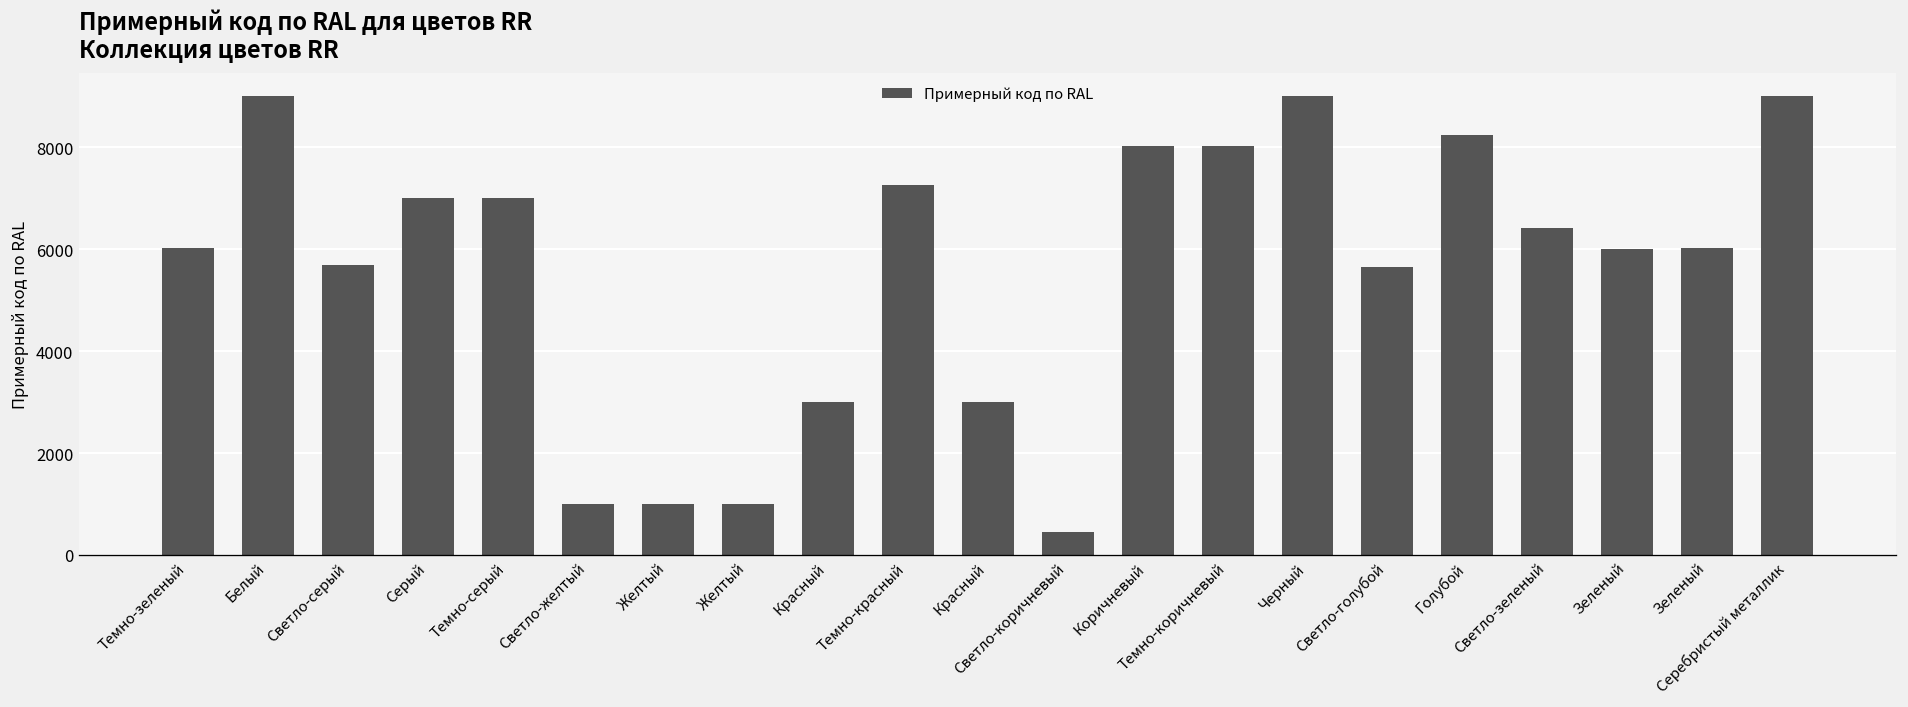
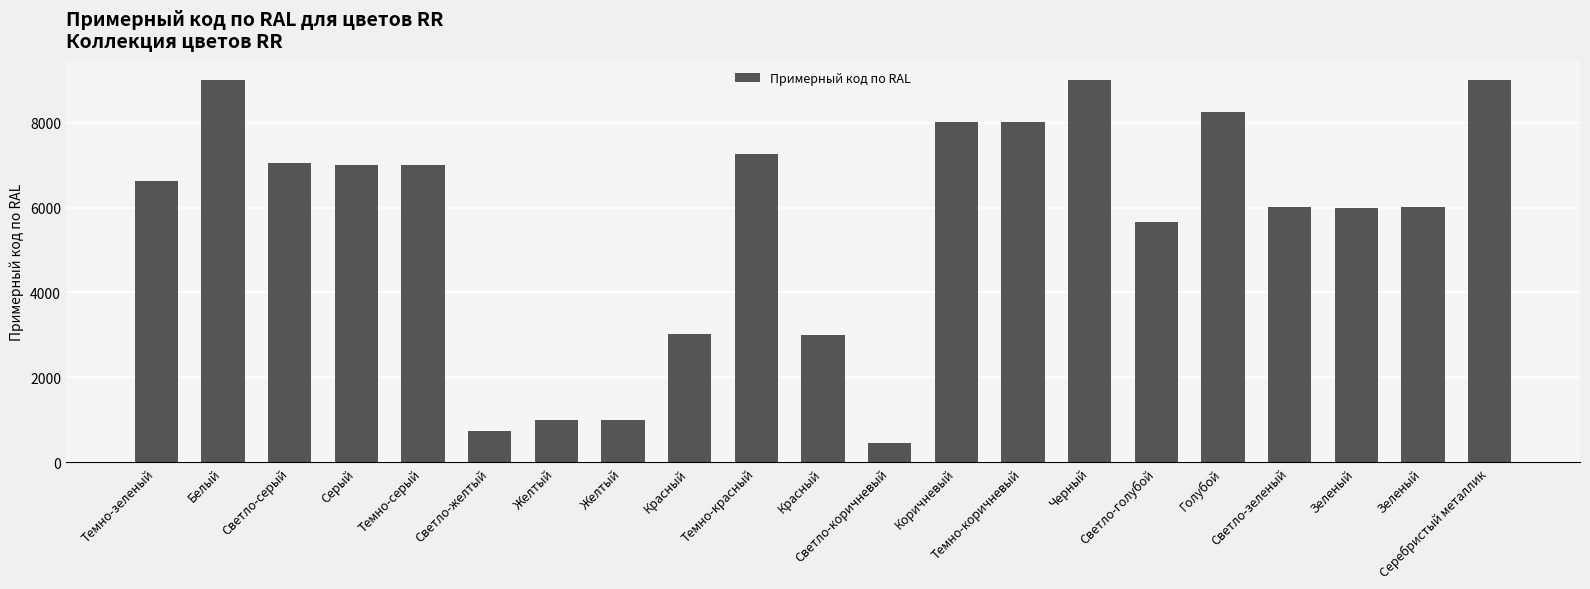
  {
-   "Темно-зеленый": 6000,
+   "Темно-зеленый": 6600,
    "Белый": 9000,
-   "Светло-серый": 5700,
+   "Светло-серый": 7000,
    "Серый": 7000,
    "Темно-серый": 7000,
-   "Светло-желтый": 1000,
+   "Светло-желтый": 700,
    "Темно-красный": 7300,
    "Светло-коричневый": 500,
    "Коричневый": 8000,
    "Темно-коричневый": 8000,
    "Черный": 9000,
    "Светло-голубой": 5700,
    "Голубой": 8300,
-   "Светло-зеленый": 6400,
+   "Светло-зеленый": 6000,
    "Серебристый металлик": 9000
  }
